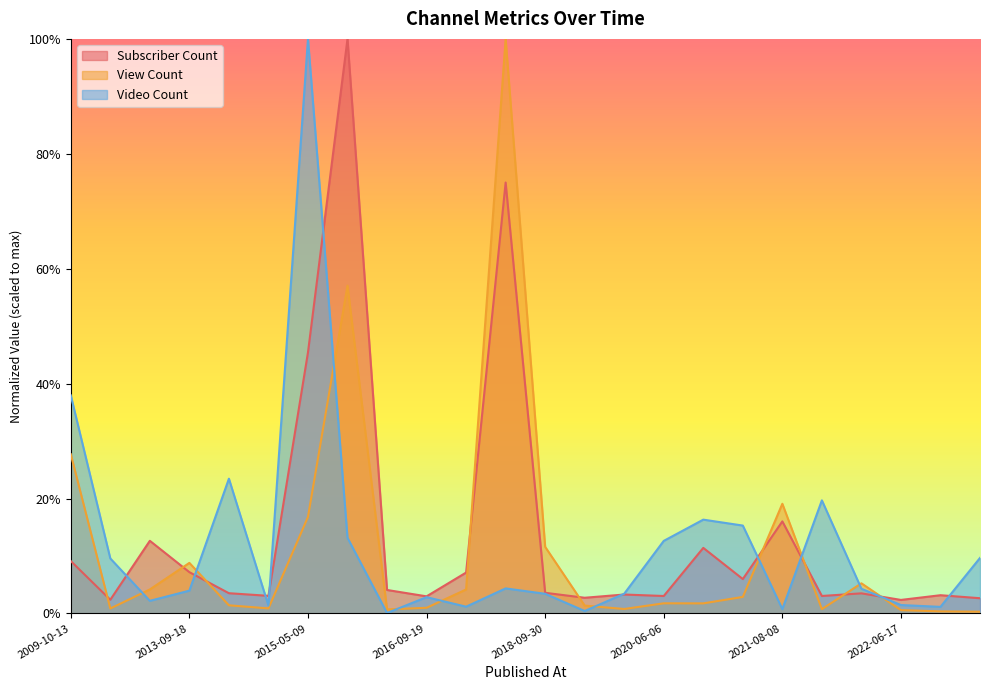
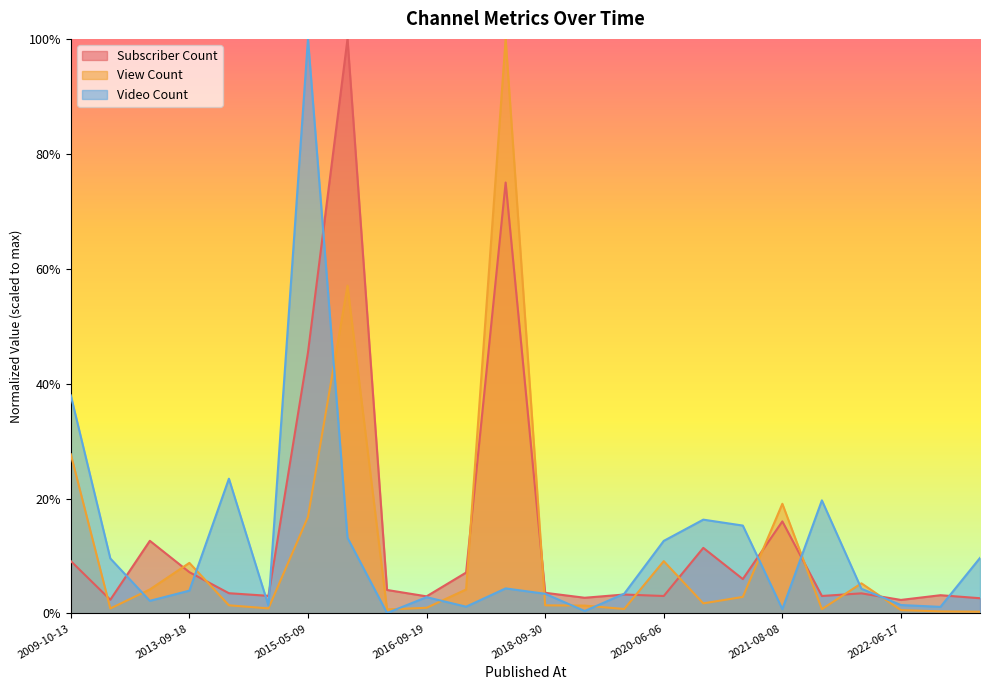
  {
    "Subscriber Count": {
      "2009-10-13": "9%",
      "2013-09-18": "7%",
      "2015-05-09": "45%",
      "2020-06-06": "3%",
      "2021-08-08": "16%",
      "2022-06-17": "2%"
    },
    "View Count": {
      "2009-10-13": "28%",
      "2013-09-18": "9%",
      "2015-05-09": "17%",
      "2016-09-19": "1%",
-     "2018-09-30": "12%",
-     "2020-06-06": "2%",
+     "2018-09-30": "1%",
+     "2020-06-06": "9%",
      "2021-08-08": "19%",
      "2022-06-17": "1%"
    },
    "Video Count": {
      "2009-10-13": "38%",
      "2013-09-18": "4%",
      "2015-05-09": "100%",
      "2020-06-06": "13%",
      "2021-08-08": "1%",
      "2022-06-17": "1%"
    }
  }
